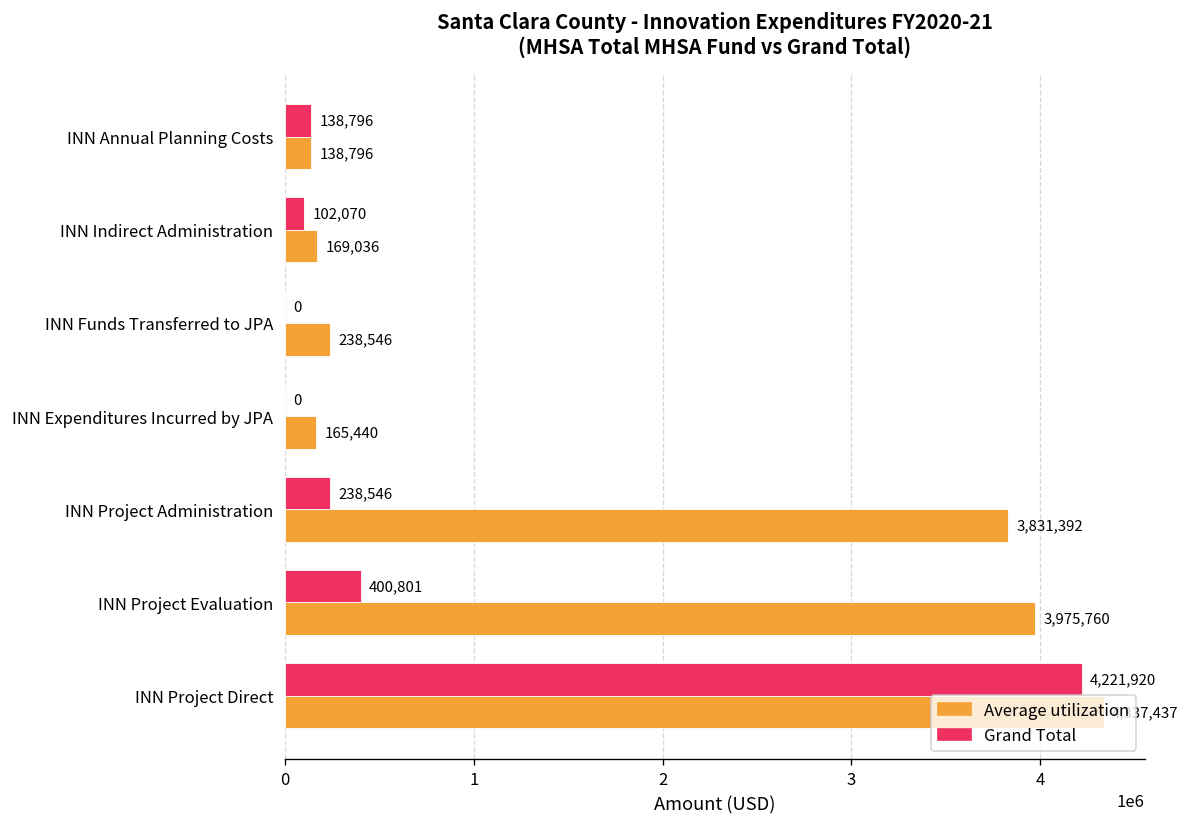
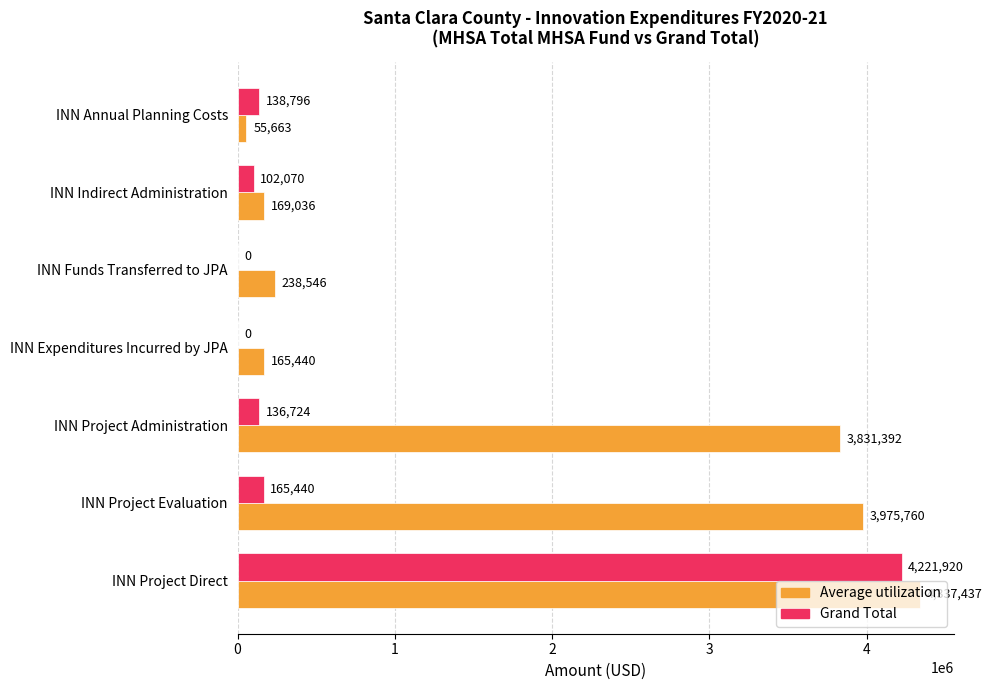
  {
    "Average utilization": {
-     "INN Annual Planning Costs": "138,796",
+     "INN Annual Planning Costs": "55,663",
      "INN Indirect Administration": "169,036",
      "INN Funds Transferred to JPA": "238,546",
      "INN Expenditures Incurred by JPA": "165,440",
      "INN Project Administration": "3,831,392",
      "INN Project Evaluation": "3,975,760"
    },
    "Grand Total": {
      "INN Annual Planning Costs": "138,796",
      "INN Indirect Administration": "102,070",
      "INN Funds Transferred to JPA": "0",
      "INN Expenditures Incurred by JPA": "0",
-     "INN Project Administration": "238,546",
-     "INN Project Evaluation": "400,801",
+     "INN Project Administration": "136,724",
+     "INN Project Evaluation": "165,440",
      "INN Project Direct": "4,221,920"
    }
  }
